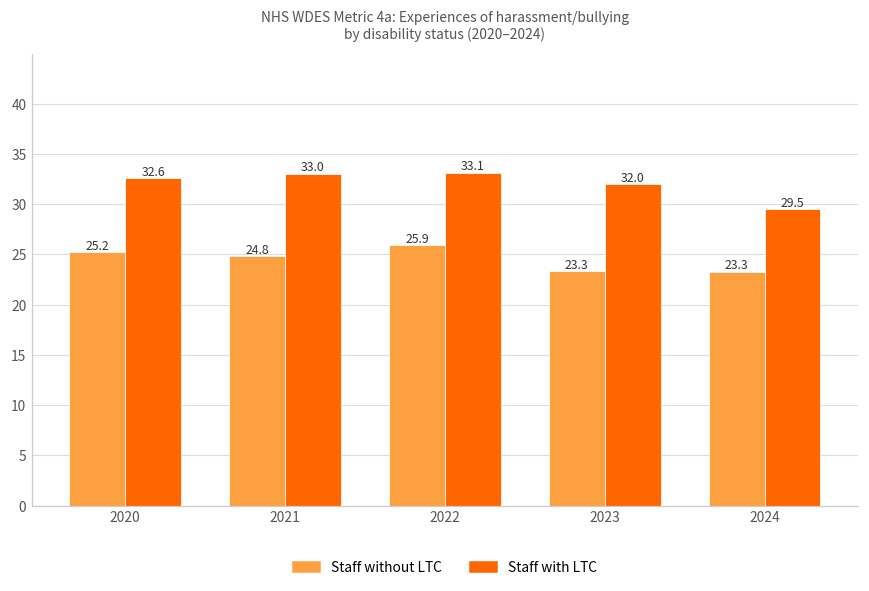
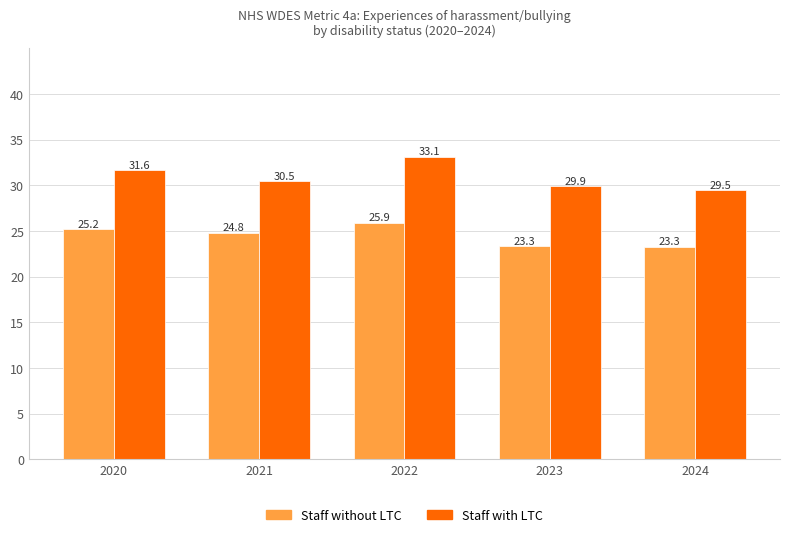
  {
    "Staff without LTC": {
      "2020": 25.2,
      "2021": 24.8,
      "2022": 25.9,
      "2023": 23.3,
      "2024": 23.3
    },
    "Staff with LTC": {
-     "2020": 32.6,
-     "2021": 33.0,
+     "2020": 31.6,
+     "2021": 30.5,
      "2022": 33.1,
-     "2023": 32.0,
+     "2023": 29.9,
      "2024": 29.5
    }
  }
